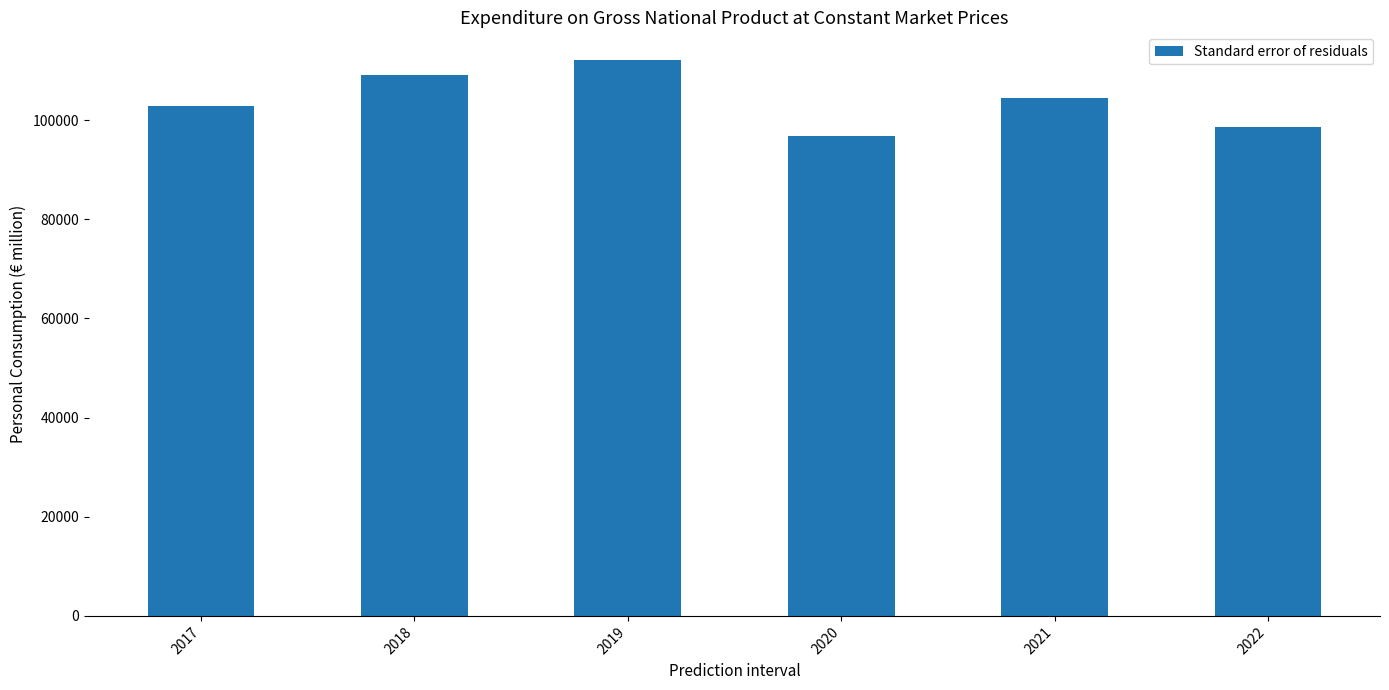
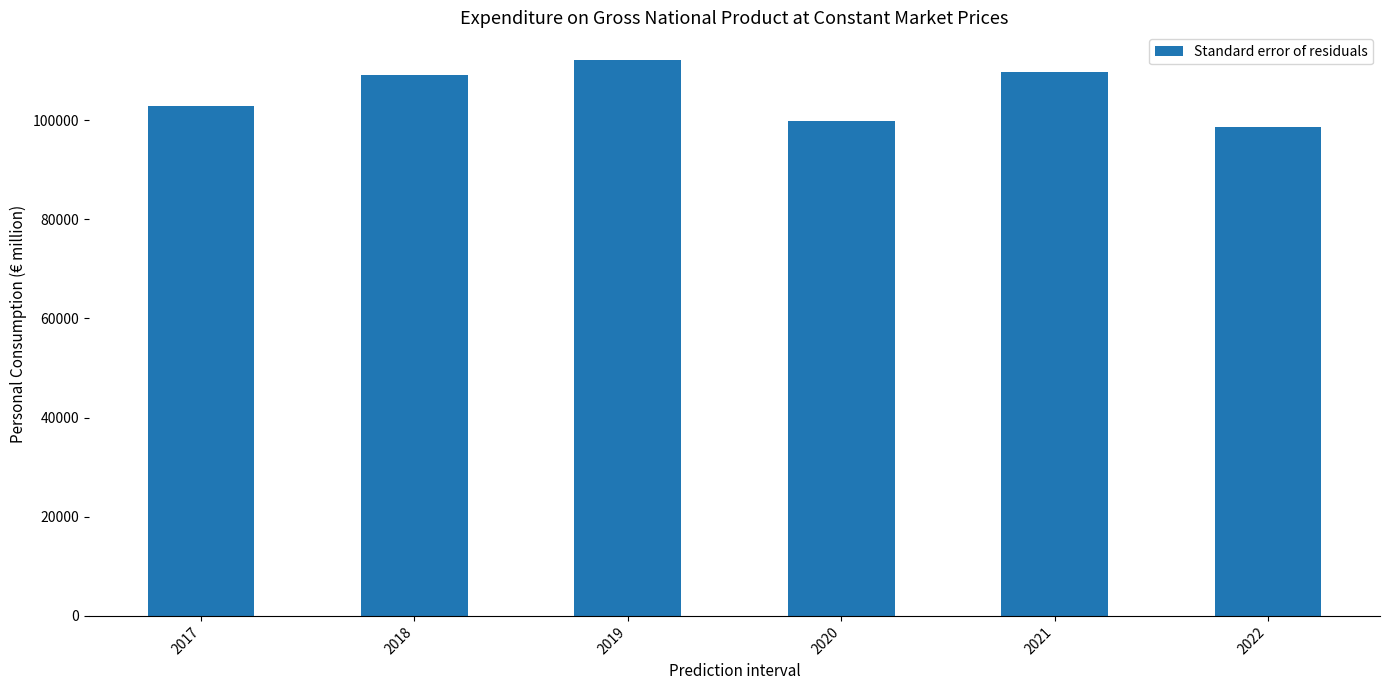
  {
    "2017": 103000,
    "2018": 109000,
    "2019": 112000,
-   "2020": 97000,
-   "2021": 104000,
+   "2020": 100000,
+   "2021": 110000,
    "2022": 99000
  }
